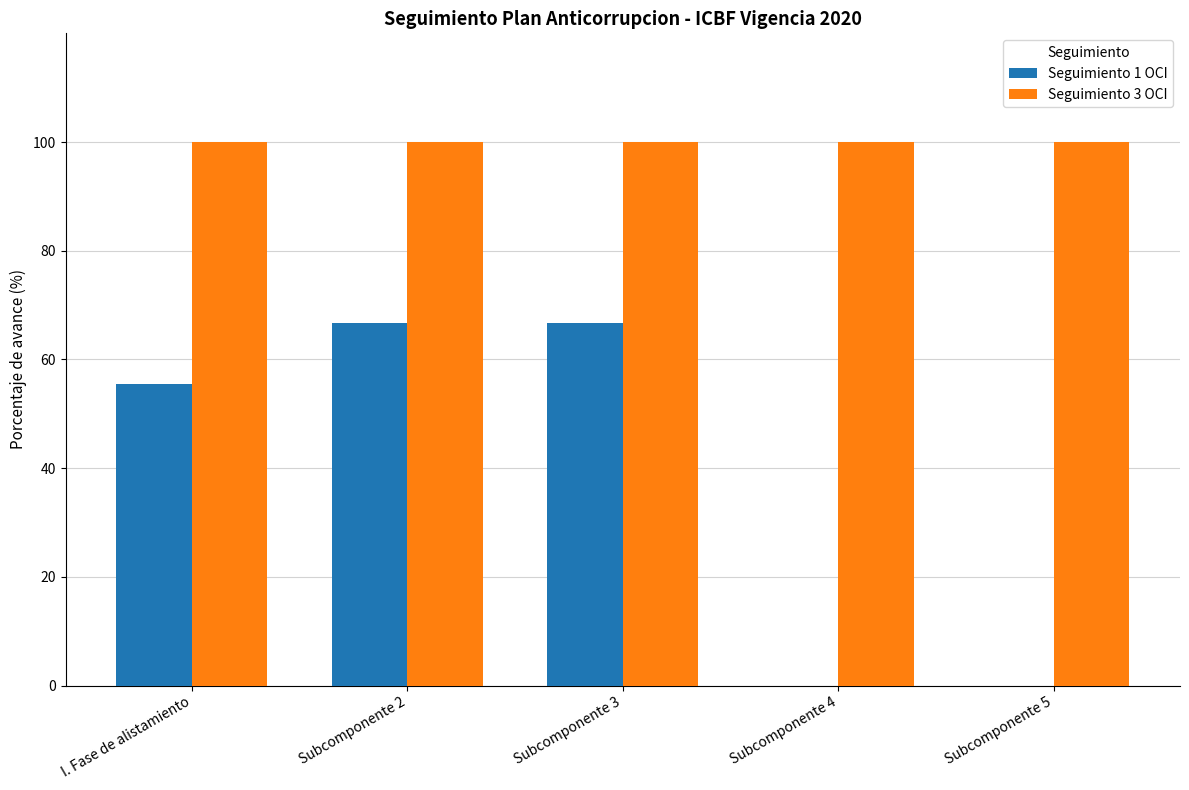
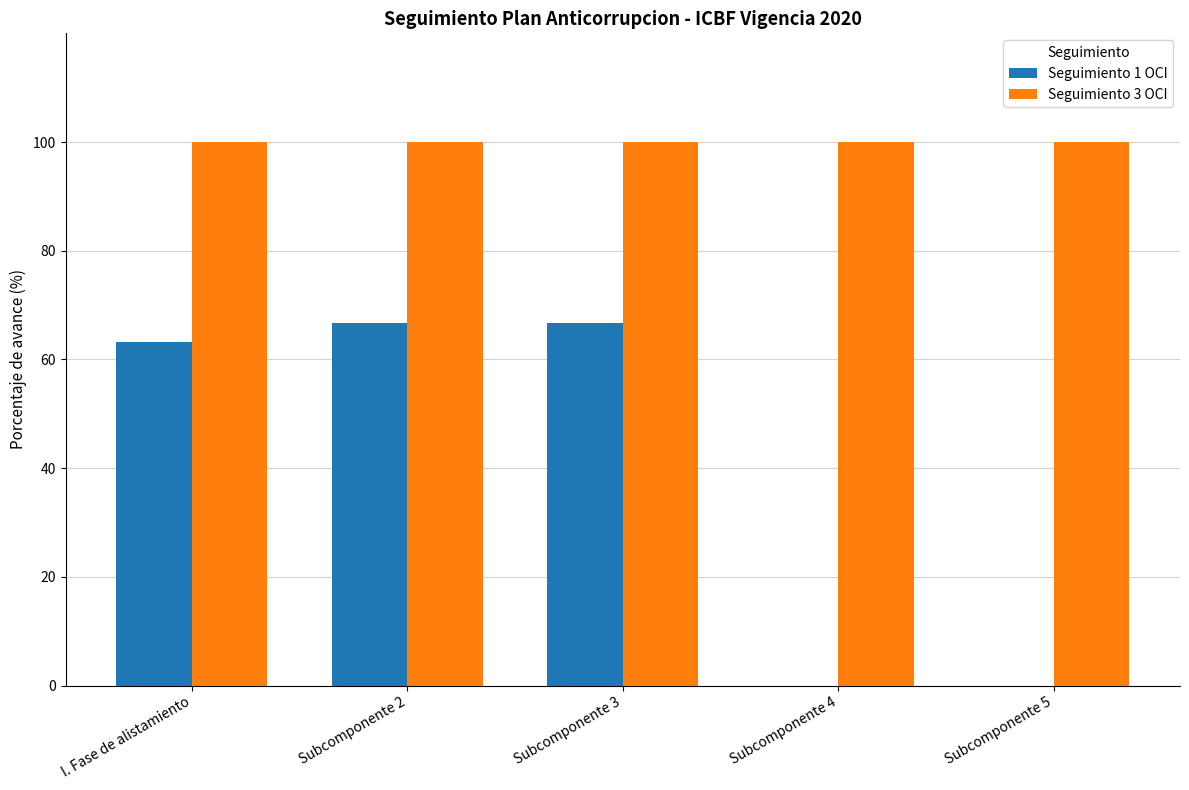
  {
    "Seguimiento 1 OCI": {
-     "I. Fase de alistamiento": 56,
+     "I. Fase de alistamiento": 63,
      "Subcomponente 2": 67,
      "Subcomponente 3": 67,
      "Subcomponente 4": 0,
      "Subcomponente 5": 0
    },
    "Seguimiento 3 OCI": {
      "I. Fase de alistamiento": 100,
      "Subcomponente 2": 100,
      "Subcomponente 3": 100,
      "Subcomponente 4": 100,
      "Subcomponente 5": 100
    }
  }
